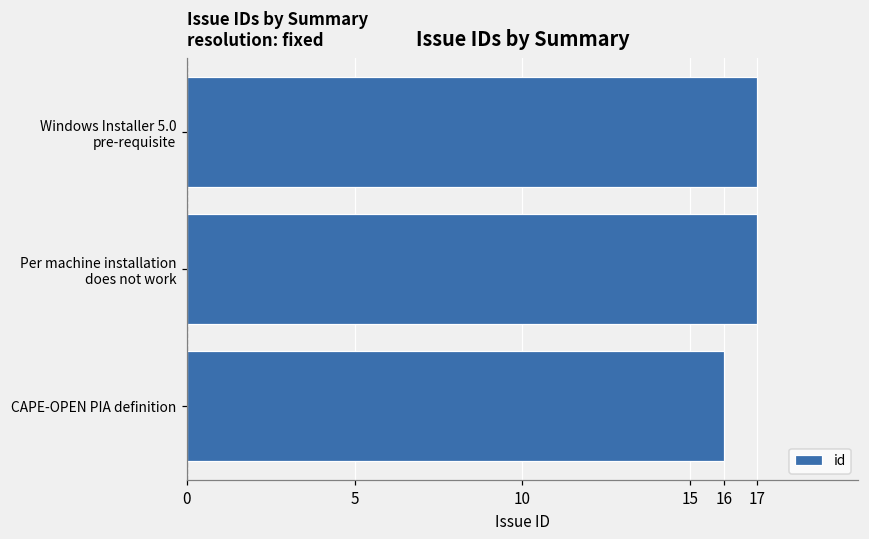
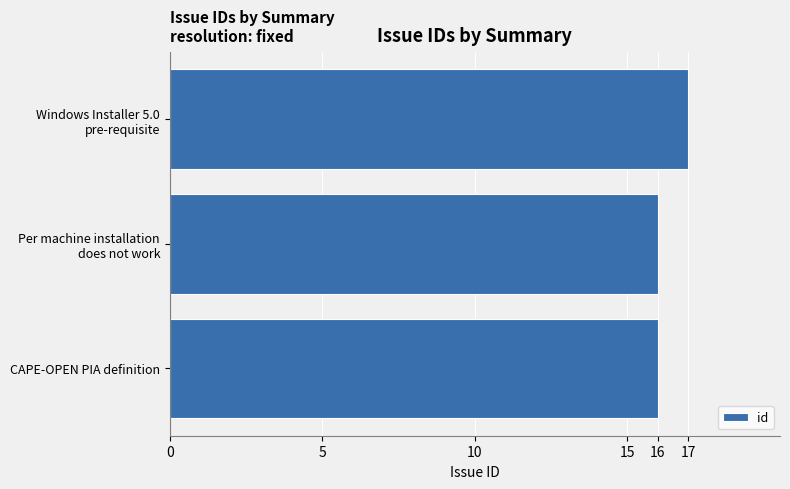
  {
    "Windows Installer 5.0 pre-requisite": 17,
-   "Per machine installation does not work": 17,
+   "Per machine installation does not work": 16,
    "CAPE-OPEN PIA definition": 16
  }
